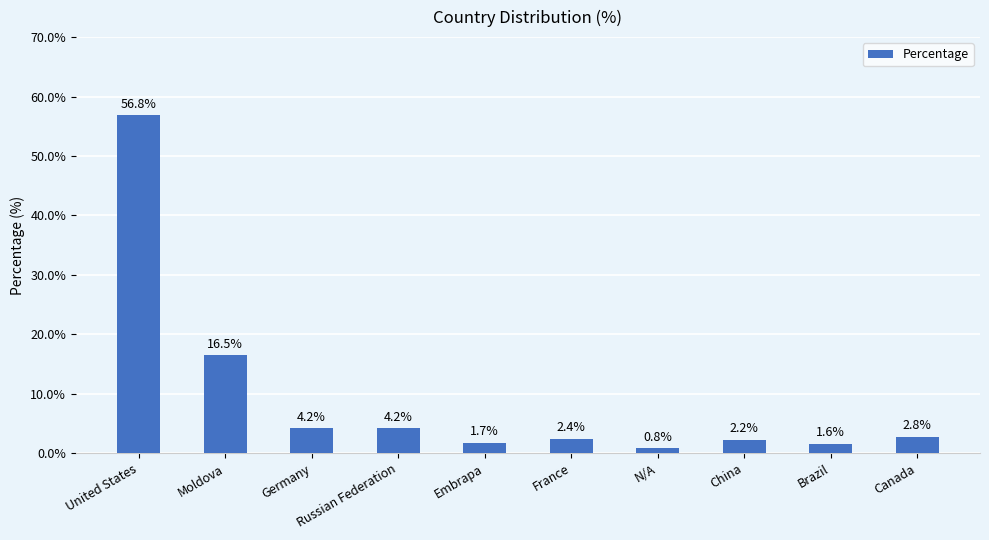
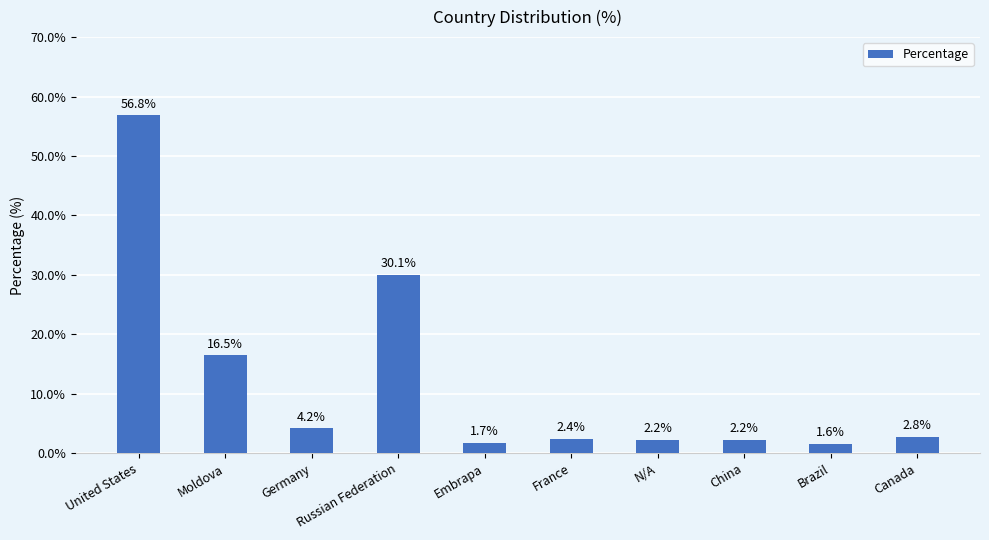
  {
    "United States": "56.8%",
    "Moldova": "16.5%",
    "Germany": "4.2%",
-   "Russian Federation": "4.2%",
+   "Russian Federation": "30.1%",
    "Embrapa": "1.7%",
    "France": "2.4%",
-   "N/A": "0.8%",
+   "N/A": "2.2%",
    "China": "2.2%",
    "Brazil": "1.6%",
    "Canada": "2.8%"
  }
